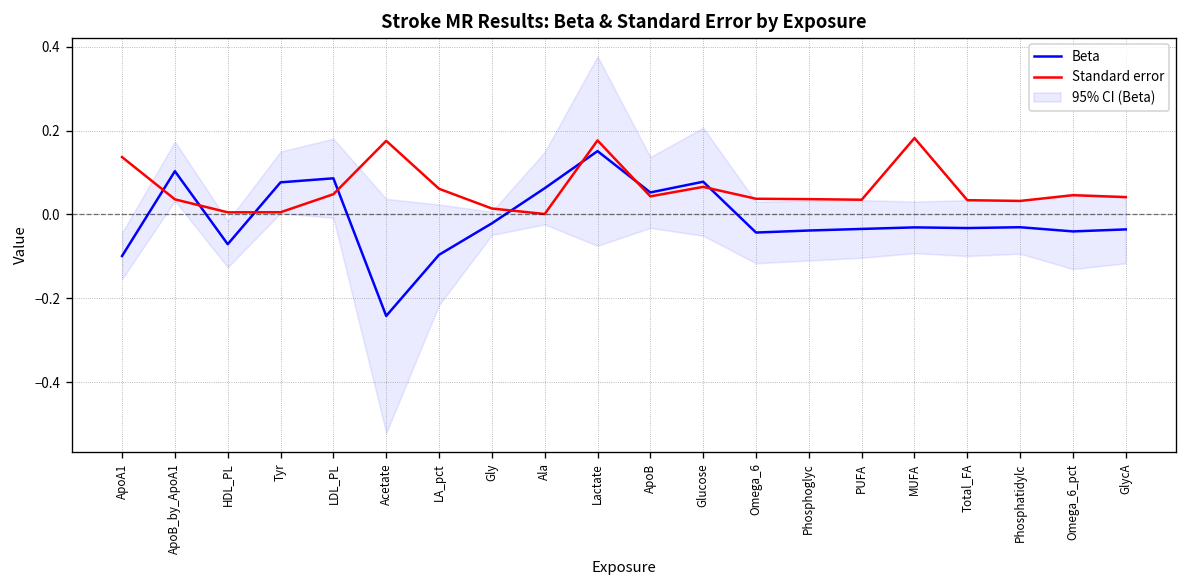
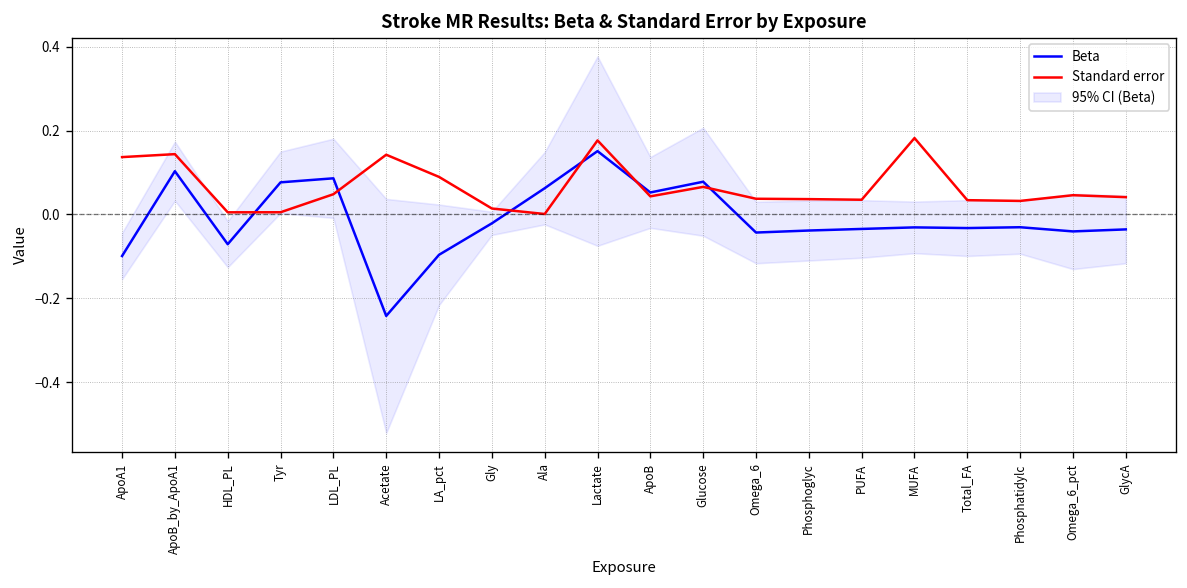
  {
    "Standard error": {
      "ApoA1": 0.14,
-     "ApoB_by_ApoA1": 0.04,
+     "ApoB_by_ApoA1": 0.14,
      "HDL_PL": 0.01,
      "Tyr": 0.01,
      "LDL_PL": 0.05,
-     "Acetate": 0.18,
-     "LA_pct": 0.06,
+     "Acetate": 0.14,
+     "LA_pct": 0.09,
      "Gly": 0.01,
      "Ala": 0.00,
      "Lactate": 0.18,
      "ApoB": 0.04,
      "Glucose": 0.07,
      "Omega_6": 0.04,
      "MUFA": 0.18
    }
  }
